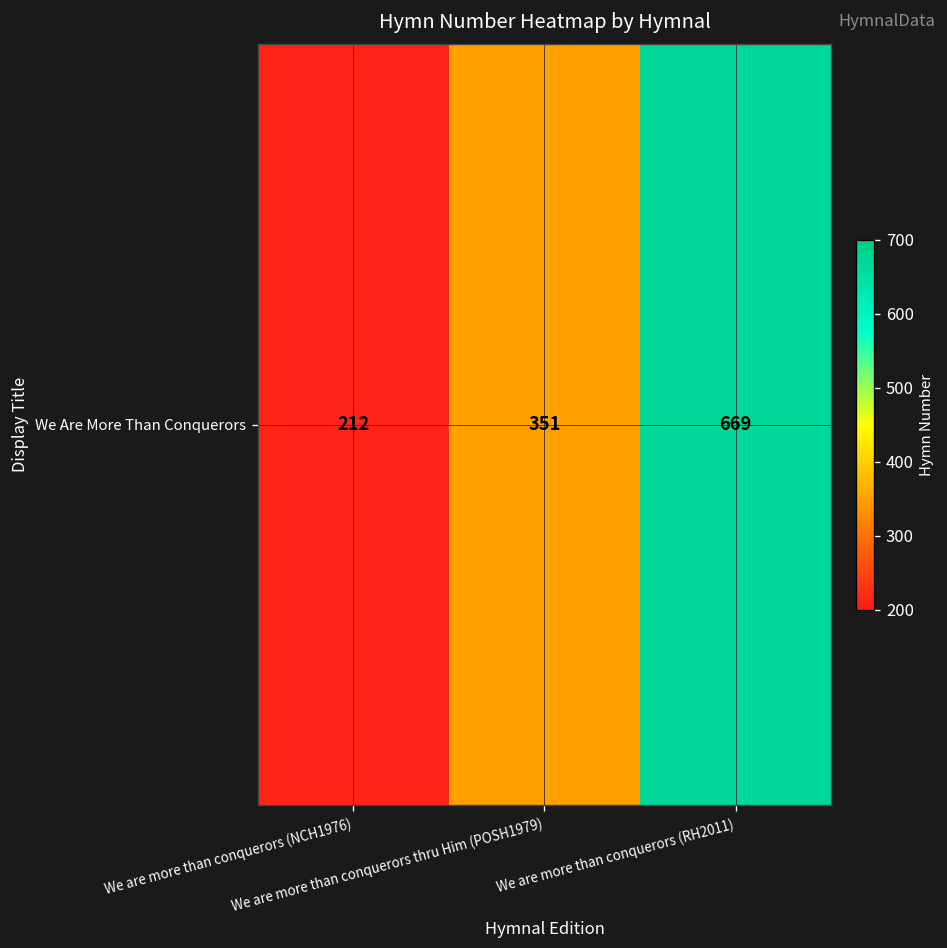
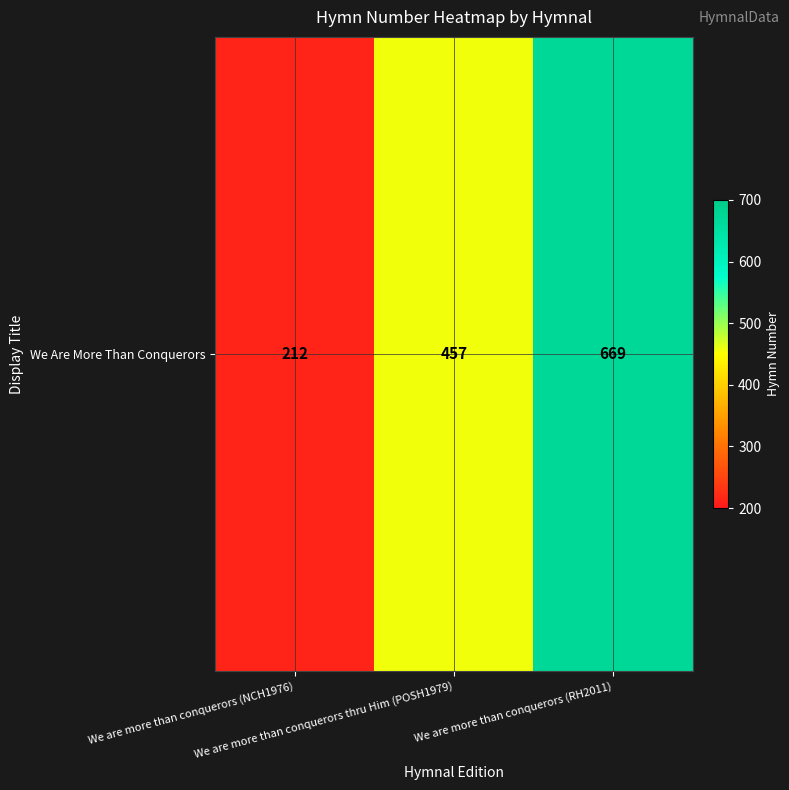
  {
    "We Are More Than Conquerors": {
      "We are more than conquerors (NCH1976)": 212,
-     "We are more than conquerors thru Him (POSH1979)": 351,
+     "We are more than conquerors thru Him (POSH1979)": 457,
      "We are more than conquerors (RH2011)": 669
    }
  }
